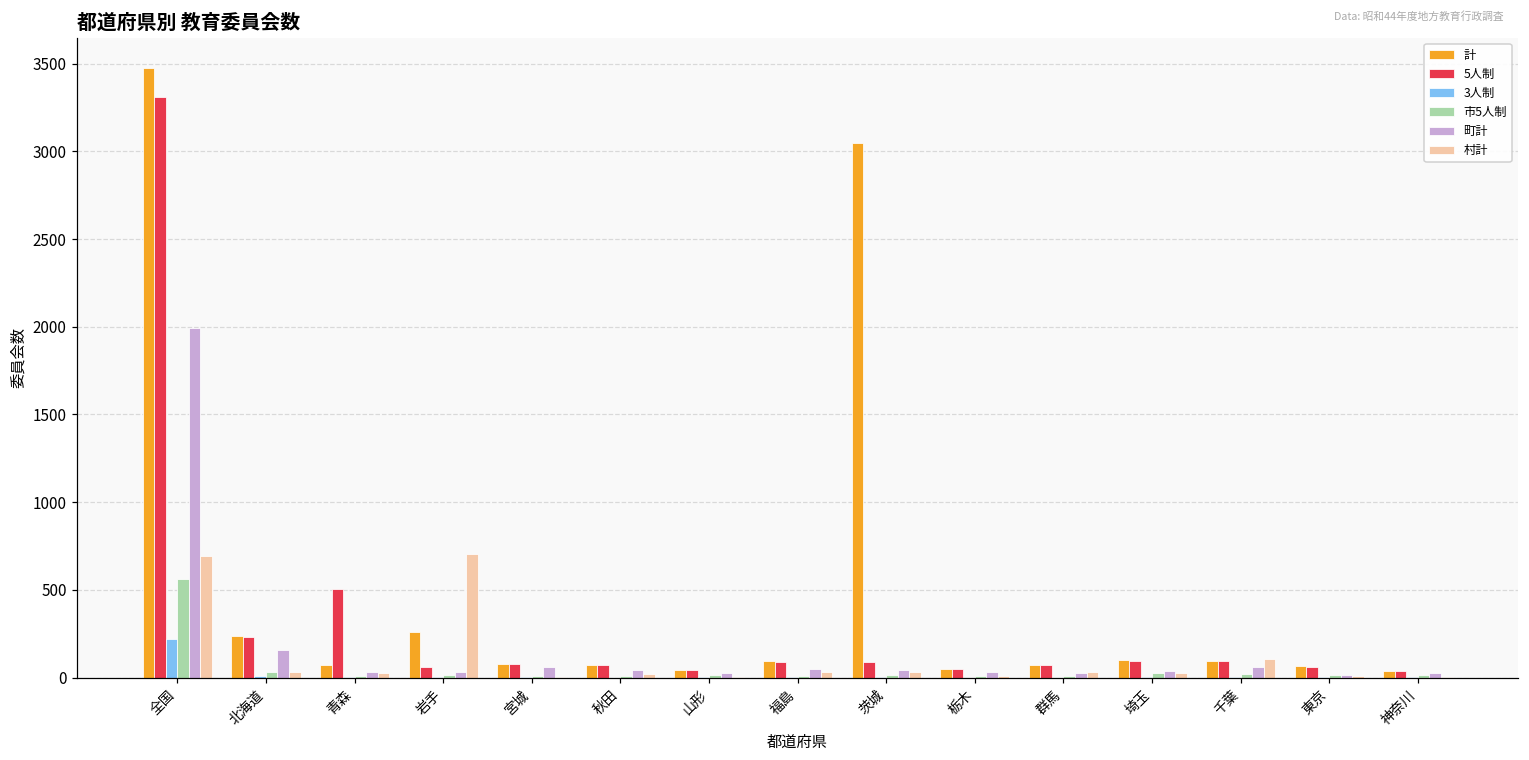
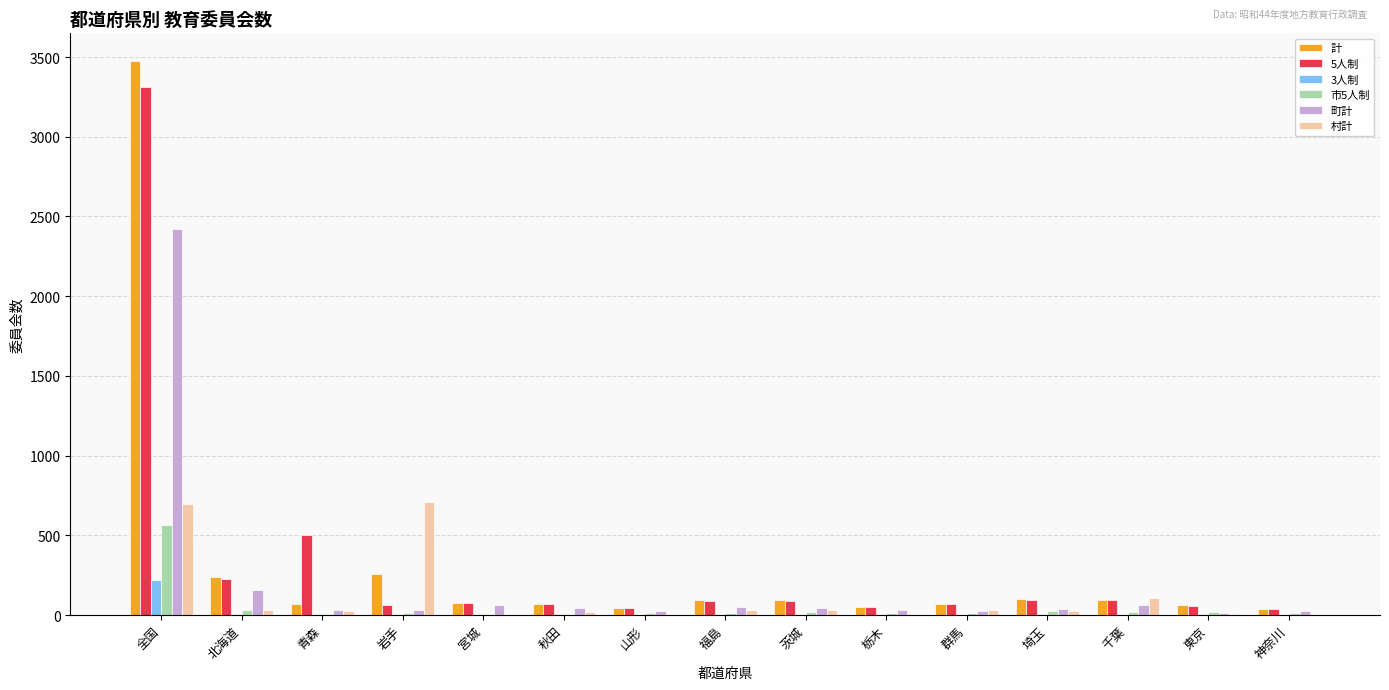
  {
    "計": {
      "全国": 3480,
      "北海道": 240,
      "青森": 70,
      "岩手": 260,
      "宮城": 80,
      "秋田": 70,
      "山形": 50,
      "福島": 90,
-     "茨城": 3050,
+     "茨城": 90,
      "栃木": 50,
      "群馬": 70,
      "埼玉": 100,
      "千葉": 100,
      "東京": 60,
      "神奈川": 40
    },
    "5人制": {
      "全国": 3310,
      "北海道": 230,
      "青森": 500,
      "岩手": 60,
      "宮城": 80,
      "秋田": 70,
      "山形": 40,
      "福島": 90,
      "茨城": 90,
      "栃木": 50,
      "群馬": 70,
      "埼玉": 100,
      "千葉": 100,
      "東京": 60,
      "神奈川": 40
    },
    "3人制": {
      "全国": 220,
      "秋田": 0,
      "栃木": 0,
      "群馬": 0
    },
    "市5人制": {
      "全国": 560,
      "北海道": 30,
      "茨城": 20,
      "埼玉": 30,
      "千葉": 20,
      "東京": 20
    },
    "町計": {
-     "全国": 2000,
+     "全国": 2420,
      "北海道": 160,
      "青森": 30,
      "岩手": 30,
      "宮城": 60,
      "秋田": 50,
      "山形": 30,
      "福島": 50,
      "茨城": 40,
      "栃木": 30,
      "群馬": 30,
      "埼玉": 40,
      "千葉": 60,
      "神奈川": 20
    },
    "村計": {
      "全国": 700,
      "北海道": 30,
      "青森": 30,
      "岩手": 710,
      "秋田": 20,
      "福島": 30,
      "茨城": 30,
      "群馬": 30,
      "埼玉": 30,
      "千葉": 110
    }
  }
